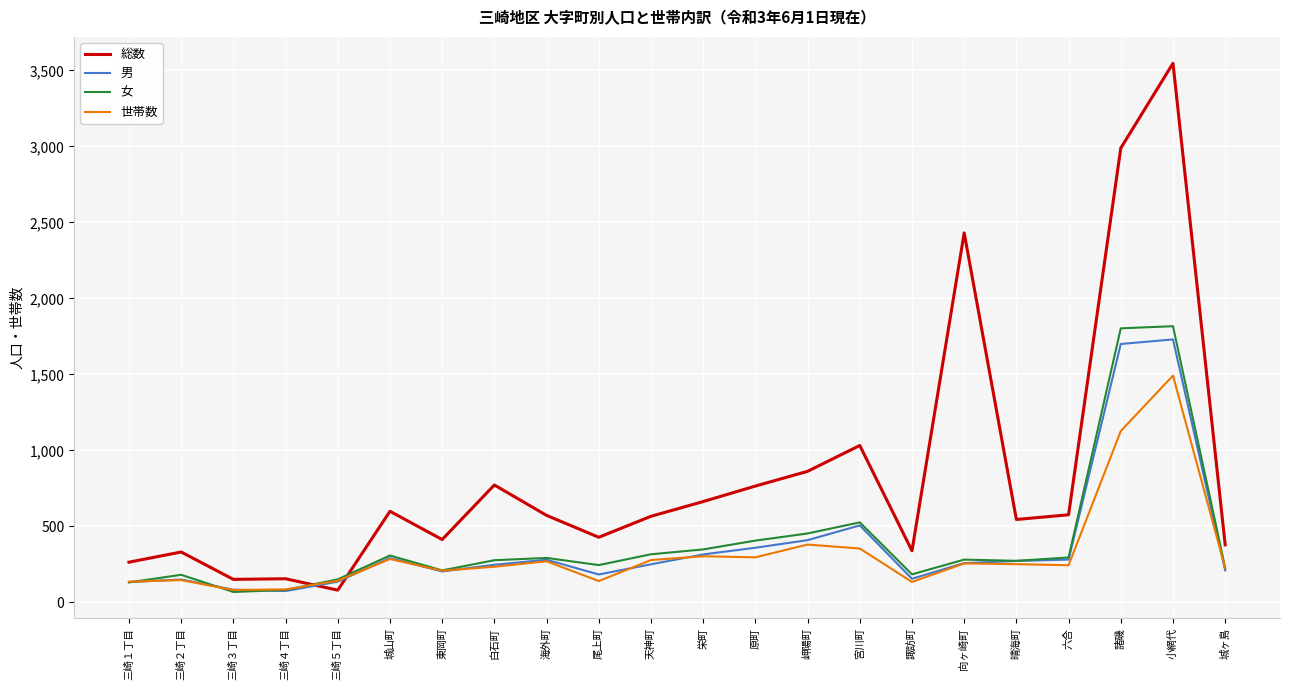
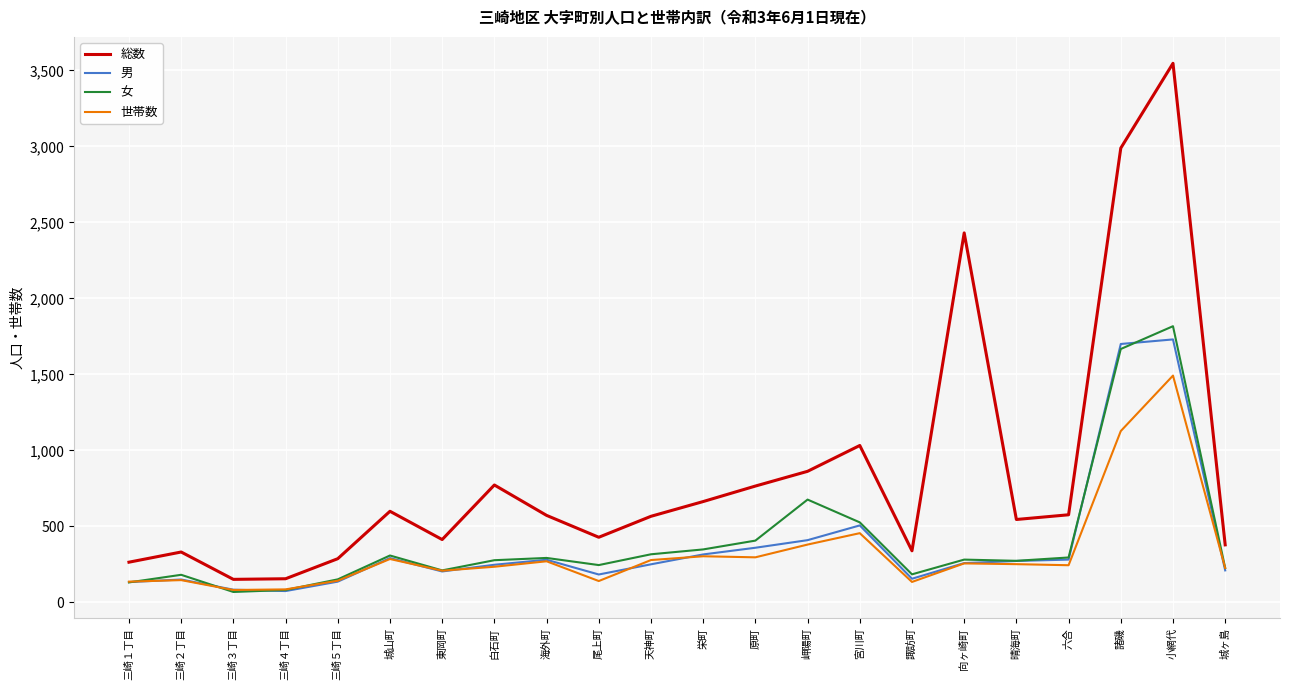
  {
    "総数": {
      "三崎１丁目": "260",
      "三崎２丁目": "330",
      "三崎３丁目": "150",
      "三崎４丁目": "160",
-     "三崎５丁目": "80",
+     "三崎５丁目": "290",
      "城山町": "600",
      "東岡町": "410",
      "白石町": "770",
      "海外町": "570",
      "尾上町": "430",
      "天神町": "570",
      "栄町": "660",
      "原町": "770",
      "岬陽町": "860",
      "宮川町": "1,030",
      "諏訪町": "340",
      "向ヶ崎町": "2,430",
      "晴海町": "550",
      "六合": "580",
      "諸磯": "2,990",
      "小網代": "3,550",
      "城ヶ島": "380"
    },
    "男": {
      "尾上町": "180",
      "天神町": "250",
      "原町": "360",
      "岬陽町": "410",
      "宮川町": "510",
      "諏訪町": "160",
      "諸磯": "1,700",
      "小網代": "1,730"
    },
    "女": {
      "三崎２丁目": "180",
      "城山町": "310",
      "白石町": "280",
      "尾上町": "250",
      "天神町": "320",
      "栄町": "350",
      "原町": "410",
-     "岬陽町": "450",
+     "岬陽町": "680",
      "宮川町": "530",
      "諏訪町": "180",
      "向ヶ崎町": "280",
-     "諸磯": "1,800",
+     "諸磯": "1,670",
      "小網代": "1,820"
    },
    "世帯数": {
      "尾上町": "140",
      "天神町": "280",
      "原町": "300",
      "岬陽町": "380",
-     "宮川町": "350",
+     "宮川町": "460",
      "諏訪町": "130",
      "晴海町": "250",
      "六合": "240",
      "諸磯": "1,130",
      "小網代": "1,490"
    }
  }
